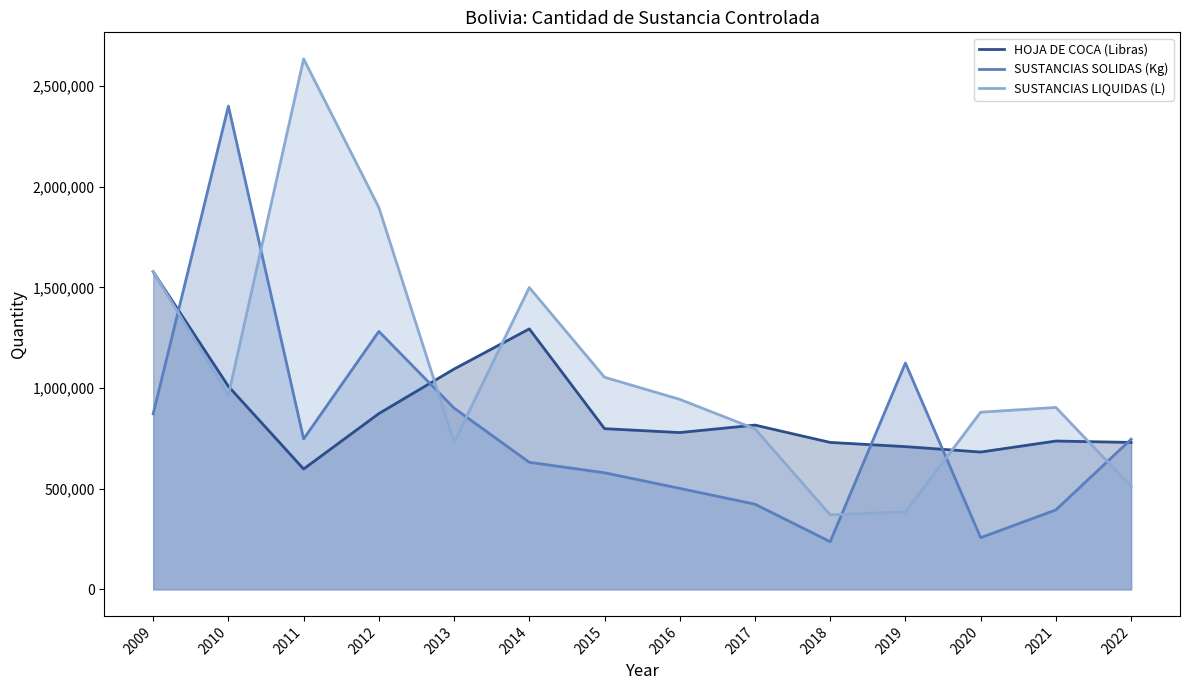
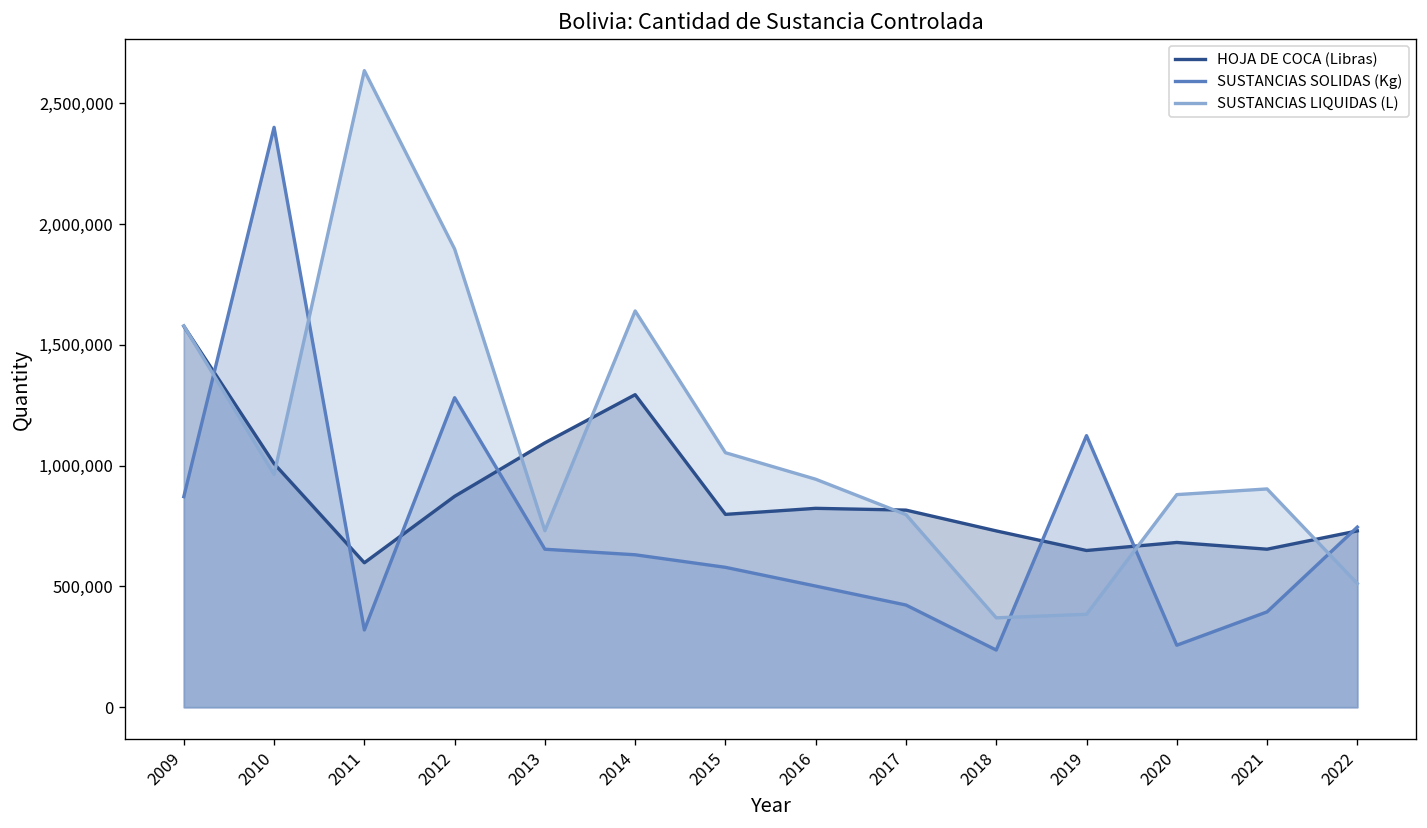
  {
    "HOJA DE COCA (Libras)": {
      "2010": "1,010,000",
      "2011": "600,000",
      "2012": "870,000",
      "2013": "1,090,000",
      "2014": "1,290,000",
      "2015": "800,000",
-     "2016": "780,000",
+     "2016": "820,000",
      "2017": "820,000",
      "2018": "730,000",
-     "2019": "710,000",
+     "2019": "650,000",
      "2020": "680,000",
-     "2021": "740,000",
+     "2021": "650,000",
      "2022": "730,000"
    },
    "SUSTANCIAS SOLIDAS (Kg)": {
      "2009": "870,000",
      "2010": "2,400,000",
-     "2011": "750,000",
+     "2011": "320,000",
      "2012": "1,280,000",
-     "2013": "900,000",
+     "2013": "650,000",
      "2014": "630,000",
      "2015": "580,000",
      "2016": "500,000",
      "2017": "420,000",
      "2018": "240,000",
      "2019": "1,120,000",
      "2020": "260,000",
      "2021": "390,000",
      "2022": "750,000"
    },
    "SUSTANCIAS LIQUIDAS (L)": {
      "2010": "960,000",
      "2011": "2,630,000",
      "2012": "1,900,000",
      "2013": "730,000",
-     "2014": "1,500,000",
+     "2014": "1,640,000",
      "2015": "1,050,000",
      "2016": "940,000",
      "2017": "800,000",
      "2018": "370,000",
      "2019": "380,000",
      "2020": "880,000",
      "2021": "900,000",
      "2022": "510,000"
    }
  }
